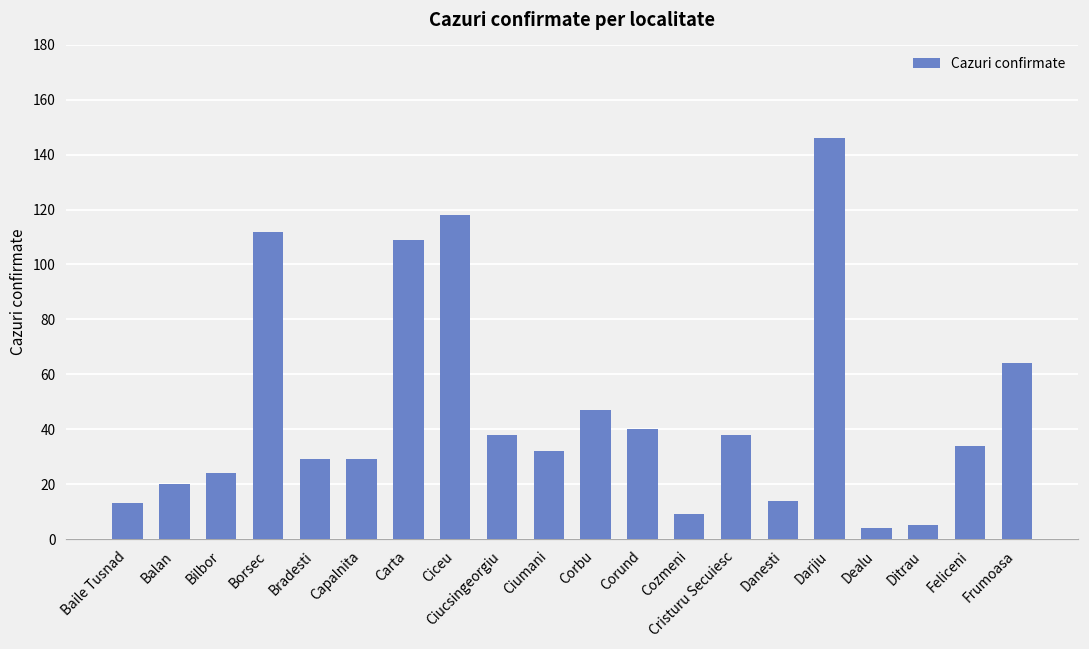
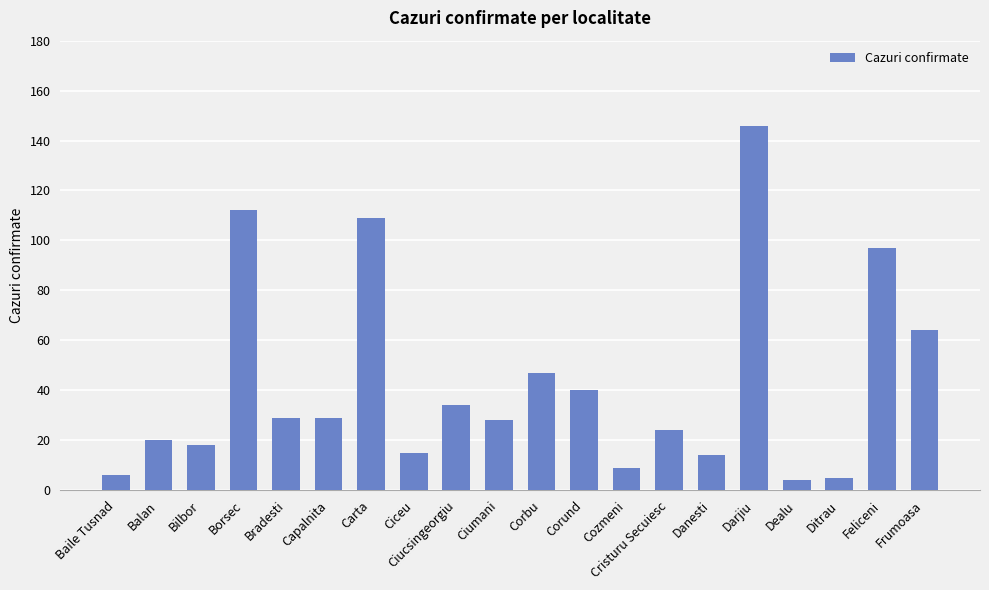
  {
-   "Baile Tusnad": 13,
+   "Baile Tusnad": 6,
    "Balan": 20,
-   "Bilbor": 24,
+   "Bilbor": 18,
    "Borsec": 112,
    "Bradesti": 29,
    "Capalnita": 29,
    "Carta": 109,
-   "Ciceu": 118,
-   "Ciucsingeorgiu": 38,
-   "Ciumani": 32,
+   "Ciceu": 15,
+   "Ciucsingeorgiu": 34,
+   "Ciumani": 28,
    "Corbu": 47,
    "Corund": 40,
    "Cozmeni": 9,
-   "Cristuru Secuiesc": 38,
+   "Cristuru Secuiesc": 24,
    "Danesti": 14,
    "Darjiu": 146,
    "Dealu": 4,
    "Ditrau": 5,
-   "Feliceni": 34,
+   "Feliceni": 97,
    "Frumoasa": 64
  }
